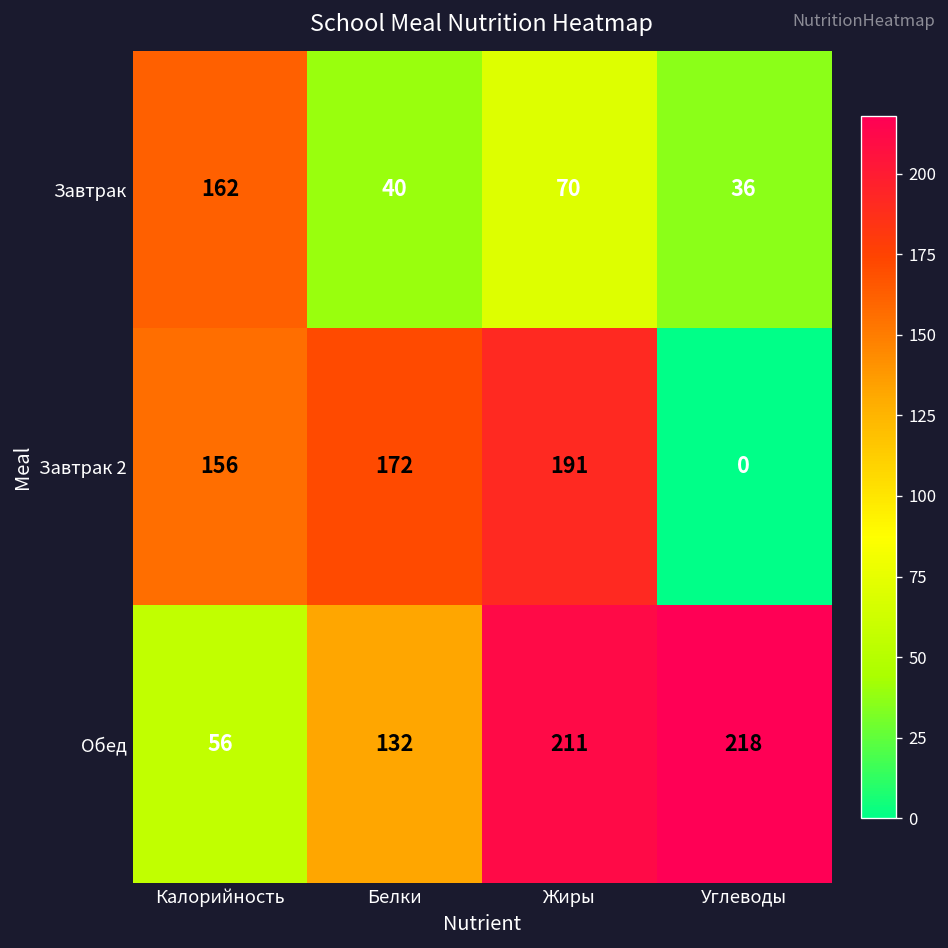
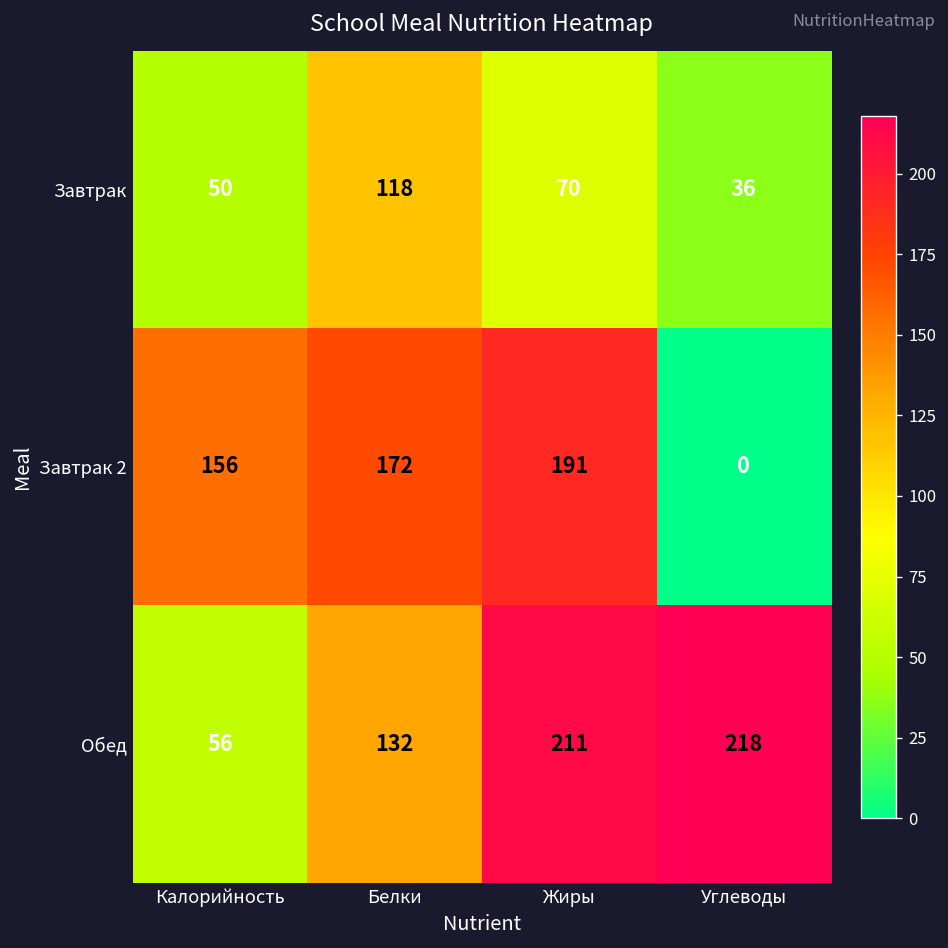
  {
    "Завтрак": {
-     "Калорийность": 162,
-     "Белки": 40,
+     "Калорийность": 50,
+     "Белки": 118,
      "Жиры": 70,
      "Углеводы": 36
    },
    "Завтрак 2": {
      "Калорийность": 156,
      "Белки": 172,
      "Жиры": 191,
      "Углеводы": 0
    },
    "Обед": {
      "Калорийность": 56,
      "Белки": 132,
      "Жиры": 211,
      "Углеводы": 218
    }
  }
